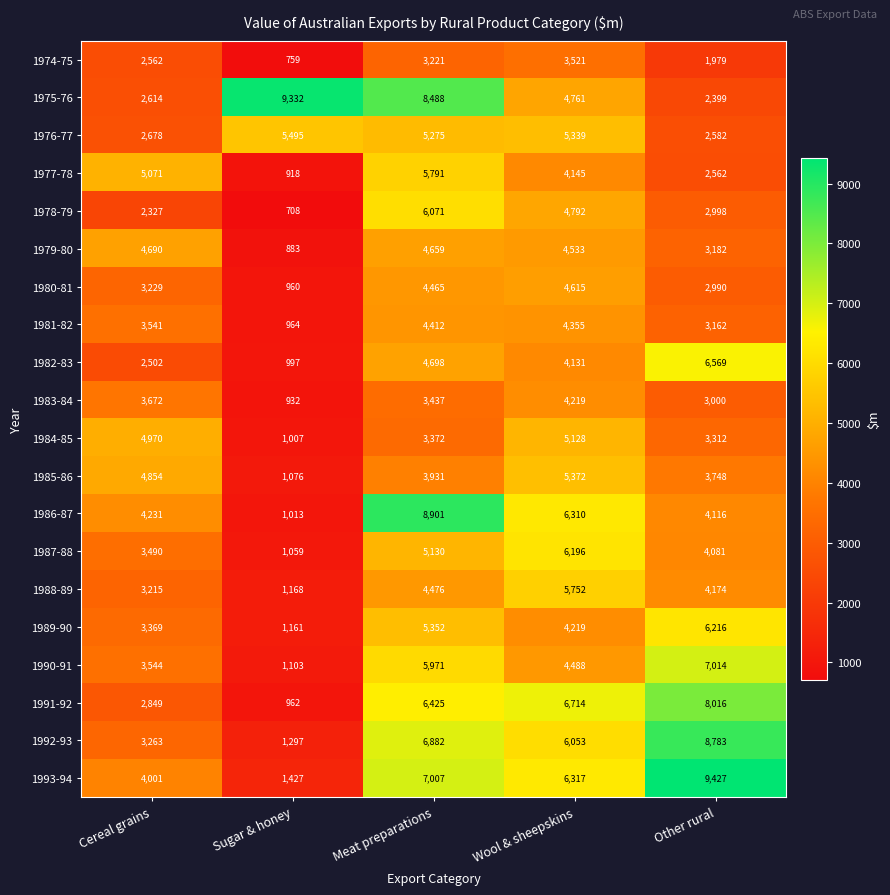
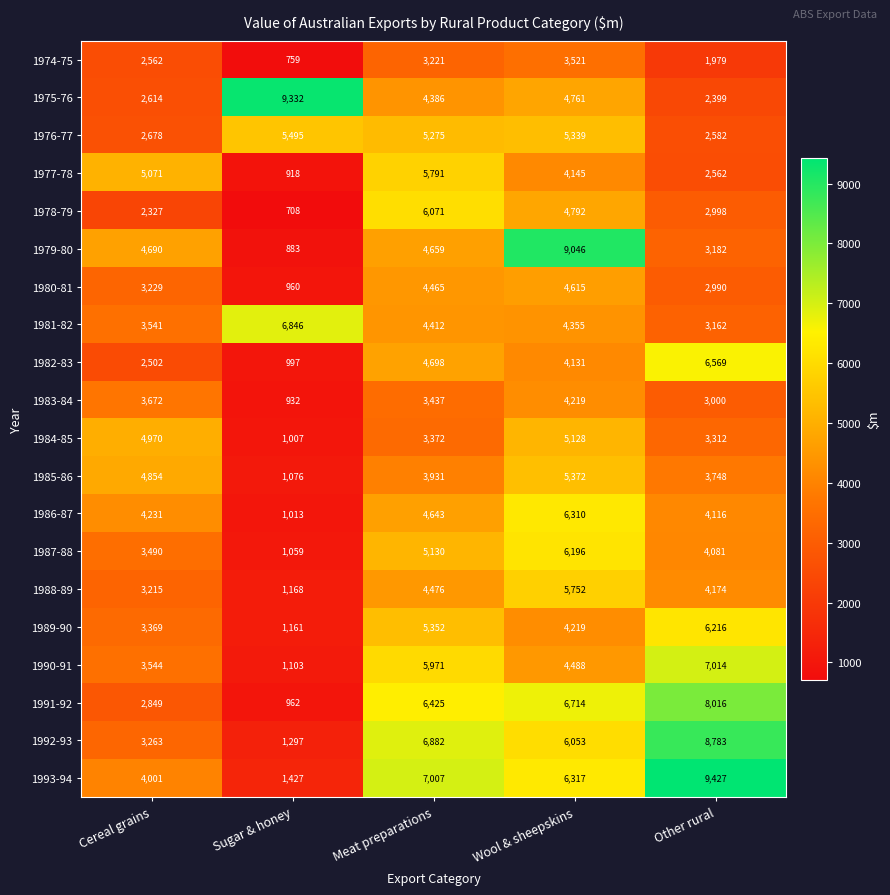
  {
    "1974-75": {
      "Cereal grains": "2,562",
      "Sugar & honey": "759",
      "Meat preparations": "3,221",
      "Wool & sheepskins": "3,521",
      "Other rural": "1,979"
    },
    "1975-76": {
      "Cereal grains": "2,614",
      "Sugar & honey": "9,332",
-     "Meat preparations": "8,488",
+     "Meat preparations": "4,386",
      "Wool & sheepskins": "4,761",
      "Other rural": "2,399"
    },
    "1976-77": {
      "Cereal grains": "2,678",
      "Sugar & honey": "5,495",
      "Meat preparations": "5,275",
      "Wool & sheepskins": "5,339",
      "Other rural": "2,582"
    },
    "1977-78": {
      "Cereal grains": "5,071",
      "Sugar & honey": "918",
      "Meat preparations": "5,791",
      "Wool & sheepskins": "4,145",
      "Other rural": "2,562"
    },
    "1978-79": {
      "Cereal grains": "2,327",
      "Sugar & honey": "708",
      "Meat preparations": "6,071",
      "Wool & sheepskins": "4,792",
      "Other rural": "2,998"
    },
    "1979-80": {
      "Cereal grains": "4,690",
      "Sugar & honey": "883",
      "Meat preparations": "4,659",
-     "Wool & sheepskins": "4,533",
+     "Wool & sheepskins": "9,046",
      "Other rural": "3,182"
    },
    "1980-81": {
      "Cereal grains": "3,229",
      "Sugar & honey": "960",
      "Meat preparations": "4,465",
      "Wool & sheepskins": "4,615",
      "Other rural": "2,990"
    },
    "1981-82": {
      "Cereal grains": "3,541",
-     "Sugar & honey": "964",
+     "Sugar & honey": "6,846",
      "Meat preparations": "4,412",
      "Wool & sheepskins": "4,355",
      "Other rural": "3,162"
    },
    "1982-83": {
      "Cereal grains": "2,502",
      "Sugar & honey": "997",
      "Meat preparations": "4,698",
      "Wool & sheepskins": "4,131",
      "Other rural": "6,569"
    },
    "1983-84": {
      "Cereal grains": "3,672",
      "Sugar & honey": "932",
      "Meat preparations": "3,437",
      "Wool & sheepskins": "4,219",
      "Other rural": "3,000"
    },
    "1984-85": {
      "Cereal grains": "4,970",
      "Sugar & honey": "1,007",
      "Meat preparations": "3,372",
      "Wool & sheepskins": "5,128",
      "Other rural": "3,312"
    },
    "1985-86": {
      "Cereal grains": "4,854",
      "Sugar & honey": "1,076",
      "Meat preparations": "3,931",
      "Wool & sheepskins": "5,372",
      "Other rural": "3,748"
    },
    "1986-87": {
      "Cereal grains": "4,231",
      "Sugar & honey": "1,013",
-     "Meat preparations": "8,901",
+     "Meat preparations": "4,643",
      "Wool & sheepskins": "6,310",
      "Other rural": "4,116"
    },
    "1987-88": {
      "Cereal grains": "3,490",
      "Sugar & honey": "1,059",
      "Meat preparations": "5,130",
      "Wool & sheepskins": "6,196",
      "Other rural": "4,081"
    },
    "1988-89": {
      "Cereal grains": "3,215",
      "Sugar & honey": "1,168",
      "Meat preparations": "4,476",
      "Wool & sheepskins": "5,752",
      "Other rural": "4,174"
    },
    "1989-90": {
      "Cereal grains": "3,369",
      "Sugar & honey": "1,161",
      "Meat preparations": "5,352",
      "Wool & sheepskins": "4,219",
      "Other rural": "6,216"
    },
    "1990-91": {
      "Cereal grains": "3,544",
      "Sugar & honey": "1,103",
      "Meat preparations": "5,971",
      "Wool & sheepskins": "4,488",
      "Other rural": "7,014"
    },
    "1991-92": {
      "Cereal grains": "2,849",
      "Sugar & honey": "962",
      "Meat preparations": "6,425",
      "Wool & sheepskins": "6,714",
      "Other rural": "8,016"
    },
    "1992-93": {
      "Cereal grains": "3,263",
      "Sugar & honey": "1,297",
      "Meat preparations": "6,882",
      "Wool & sheepskins": "6,053",
      "Other rural": "8,783"
    },
    "1993-94": {
      "Cereal grains": "4,001",
      "Sugar & honey": "1,427",
      "Meat preparations": "7,007",
      "Wool & sheepskins": "6,317",
      "Other rural": "9,427"
    }
  }
